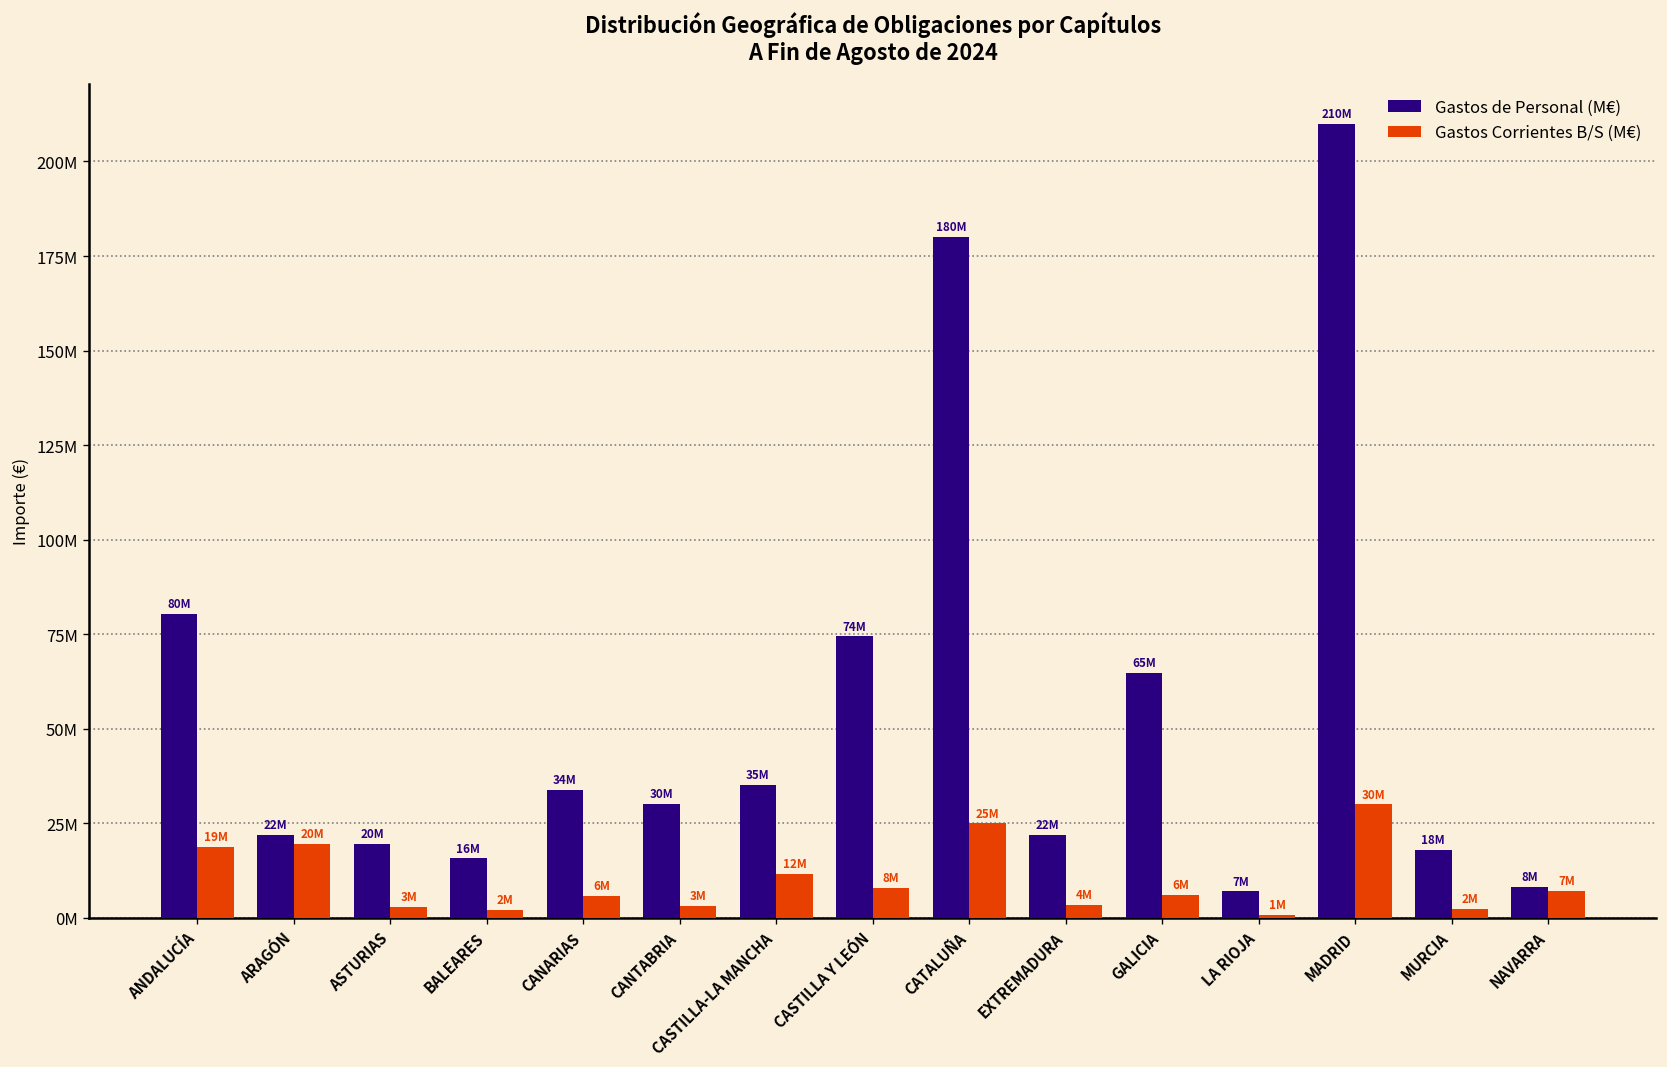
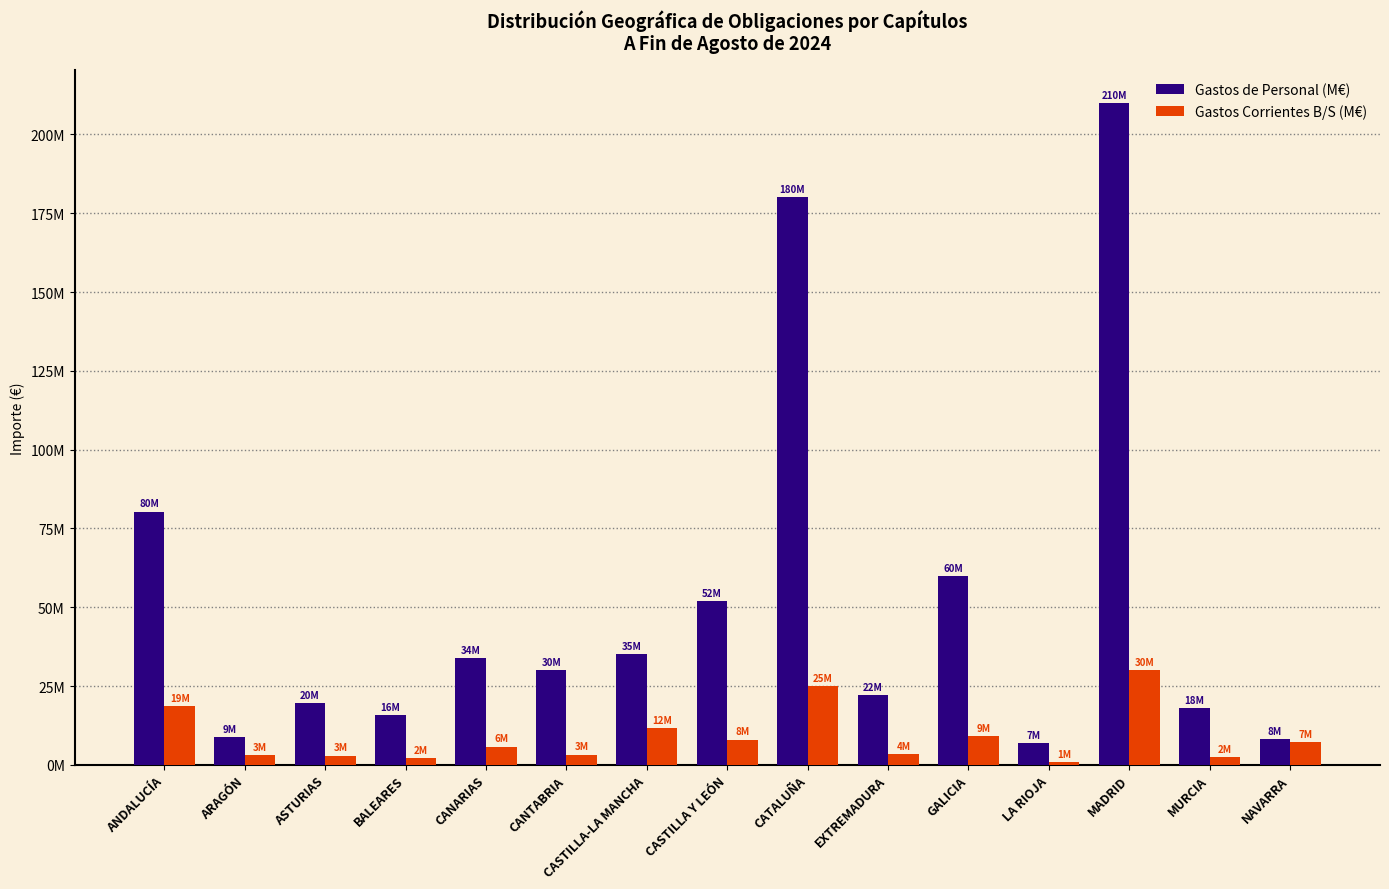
  {
    "Gastos de Personal (M€)": {
      "ANDALUCÍA": "80M",
-     "ARAGÓN": "22M",
+     "ARAGÓN": "9M",
      "ASTURIAS": "20M",
      "BALEARES": "16M",
      "CANARIAS": "34M",
      "CANTABRIA": "30M",
      "CASTILLA-LA MANCHA": "35M",
-     "CASTILLA Y LEÓN": "74M",
+     "CASTILLA Y LEÓN": "52M",
      "CATALUÑA": "180M",
      "EXTREMADURA": "22M",
-     "GALICIA": "65M",
+     "GALICIA": "60M",
      "LA RIOJA": "7M",
      "MADRID": "210M",
      "MURCIA": "18M",
      "NAVARRA": "8M"
    },
    "Gastos Corrientes B/S (M€)": {
      "ANDALUCÍA": "19M",
-     "ARAGÓN": "20M",
+     "ARAGÓN": "3M",
      "ASTURIAS": "3M",
      "BALEARES": "2M",
      "CANARIAS": "6M",
      "CANTABRIA": "3M",
      "CASTILLA-LA MANCHA": "12M",
      "CASTILLA Y LEÓN": "8M",
      "CATALUÑA": "25M",
      "EXTREMADURA": "4M",
-     "GALICIA": "6M",
+     "GALICIA": "9M",
      "LA RIOJA": "1M",
      "MADRID": "30M",
      "MURCIA": "2M",
      "NAVARRA": "7M"
    }
  }
